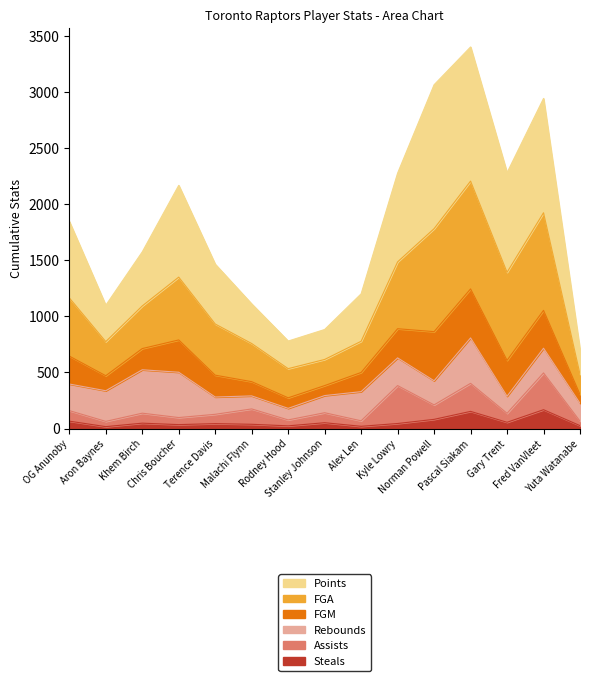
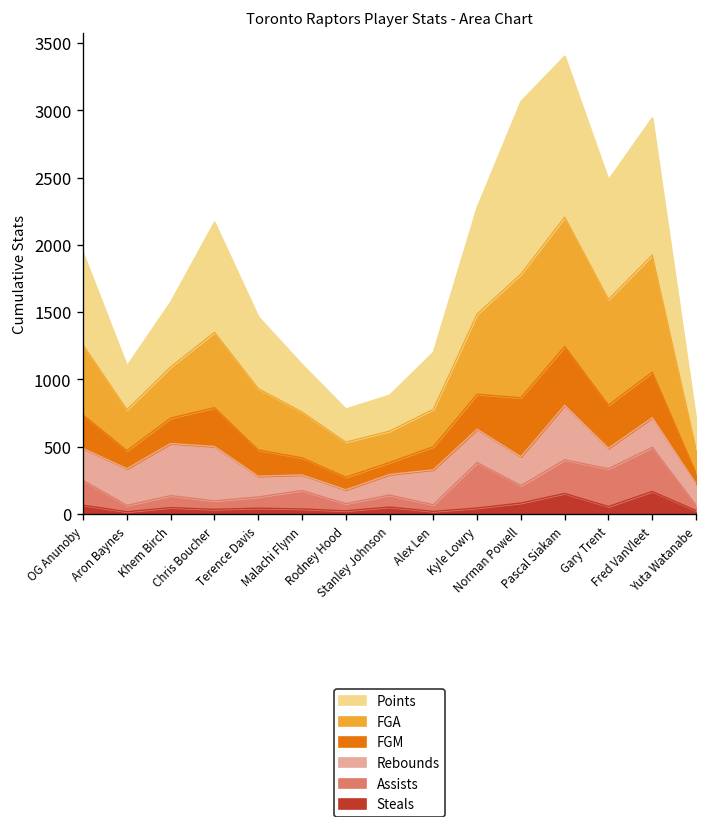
  {
    "Steals": {
      "OG Anunoby": 70,
      "Aron Baynes": 20,
      "Khem Birch": 50,
      "Chris Boucher": 40,
      "Terence Davis": 40,
      "Malachi Flynn": 40,
      "Rodney Hood": 20,
      "Stanley Johnson": 50,
      "Alex Len": 20,
      "Kyle Lowry": 50,
      "Norman Powell": 80,
      "Pascal Siakam": 150,
      "Gary Trent": 60,
      "Fred VanVleet": 170,
      "Yuta Watanabe": 30
    },
    "Assists": {
-     "OG Anunoby": 90,
+     "OG Anunoby": 180,
      "Aron Baynes": 60,
      "Khem Birch": 140,
      "Chris Boucher": 100,
      "Terence Davis": 130,
      "Malachi Flynn": 180,
      "Rodney Hood": 80,
      "Stanley Johnson": 140,
      "Alex Len": 70,
      "Kyle Lowry": 380,
      "Norman Powell": 210,
      "Pascal Siakam": 400,
-     "Gary Trent": 80,
+     "Gary Trent": 280,
      "Fred VanVleet": 500,
      "Yuta Watanabe": 70
    },
    "FGM": {
      "Aron Baynes": 470,
      "Khem Birch": 710,
      "Chris Boucher": 790,
      "Terence Davis": 480,
      "Malachi Flynn": 420,
      "Rodney Hood": 270,
      "Stanley Johnson": 380,
      "Alex Len": 500,
      "Kyle Lowry": 890,
      "Norman Powell": 860,
      "Pascal Siakam": 1250,
      "Fred VanVleet": 1050,
      "Yuta Watanabe": 300
    },
    "FGA": {
      "Aron Baynes": 780,
      "Khem Birch": 1090,
      "Chris Boucher": 1350,
      "Terence Davis": 930,
      "Malachi Flynn": 760,
      "Rodney Hood": 530,
      "Stanley Johnson": 620,
      "Alex Len": 780,
      "Kyle Lowry": 1490,
      "Norman Powell": 1780,
      "Pascal Siakam": 2210,
      "Fred VanVleet": 1920,
      "Yuta Watanabe": 480
    }
  }
